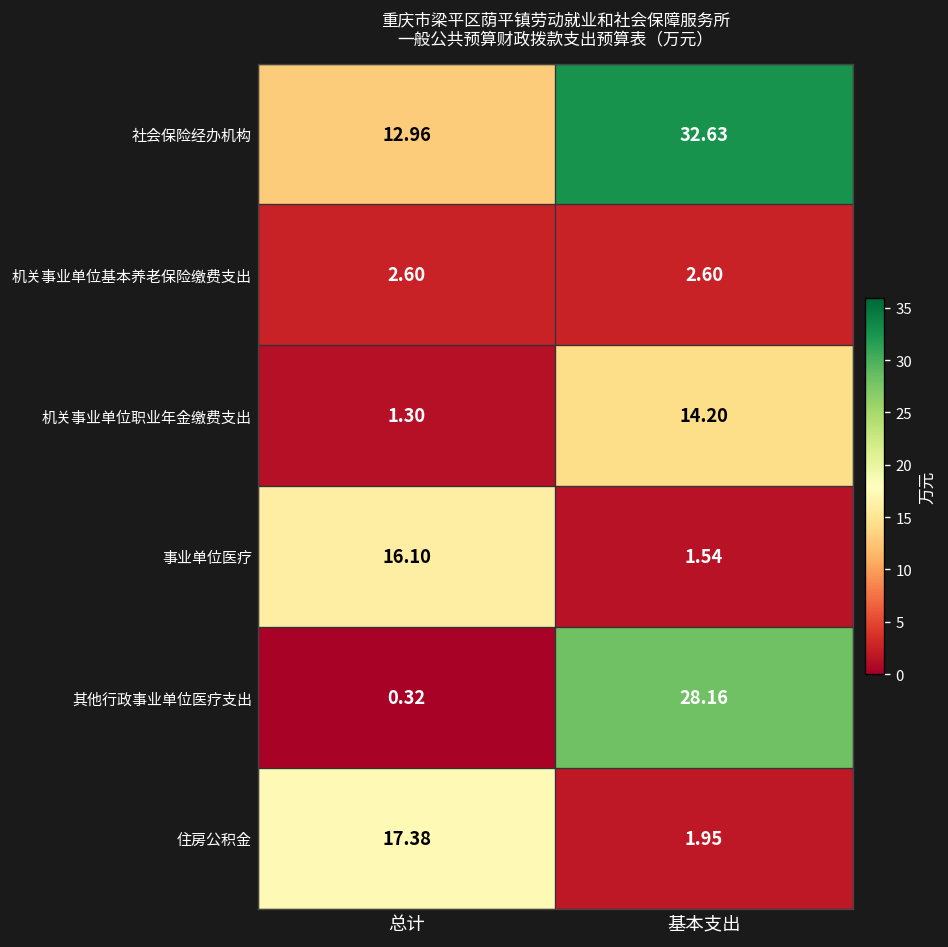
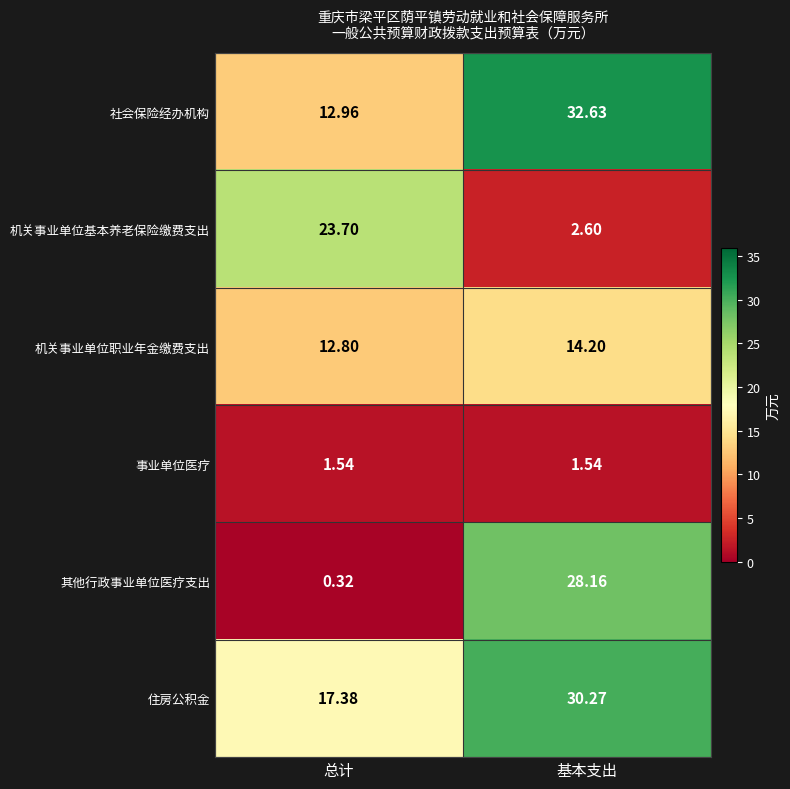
  {
    "社会保险经办机构": {
      "总计": 12.96,
      "基本支出": 32.63
    },
    "机关事业单位基本养老保险缴费支出": {
-     "总计": 2.60,
+     "总计": 23.70,
      "基本支出": 2.60
    },
    "机关事业单位职业年金缴费支出": {
-     "总计": 1.30,
+     "总计": 12.80,
      "基本支出": 14.20
    },
    "事业单位医疗": {
-     "总计": 16.10,
+     "总计": 1.54,
      "基本支出": 1.54
    },
    "其他行政事业单位医疗支出": {
      "总计": 0.32,
      "基本支出": 28.16
    },
    "住房公积金": {
      "总计": 17.38,
-     "基本支出": 1.95
+     "基本支出": 30.27
    }
  }
